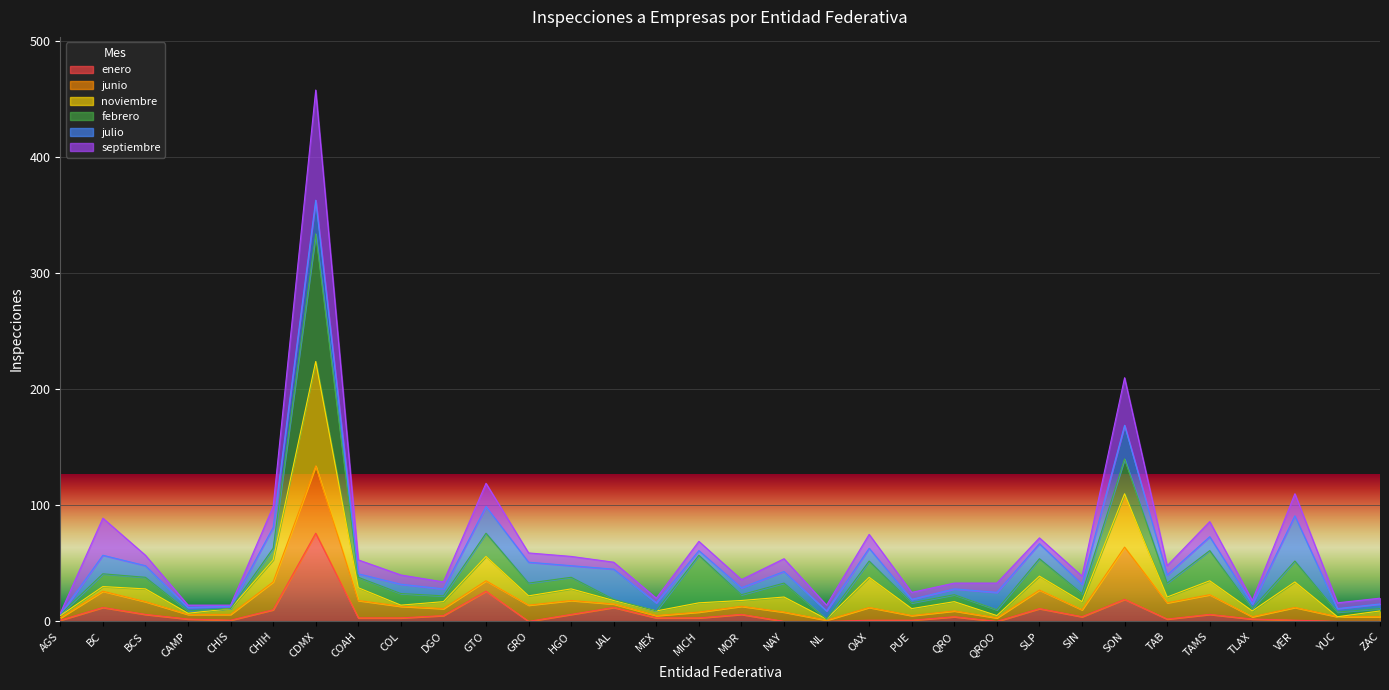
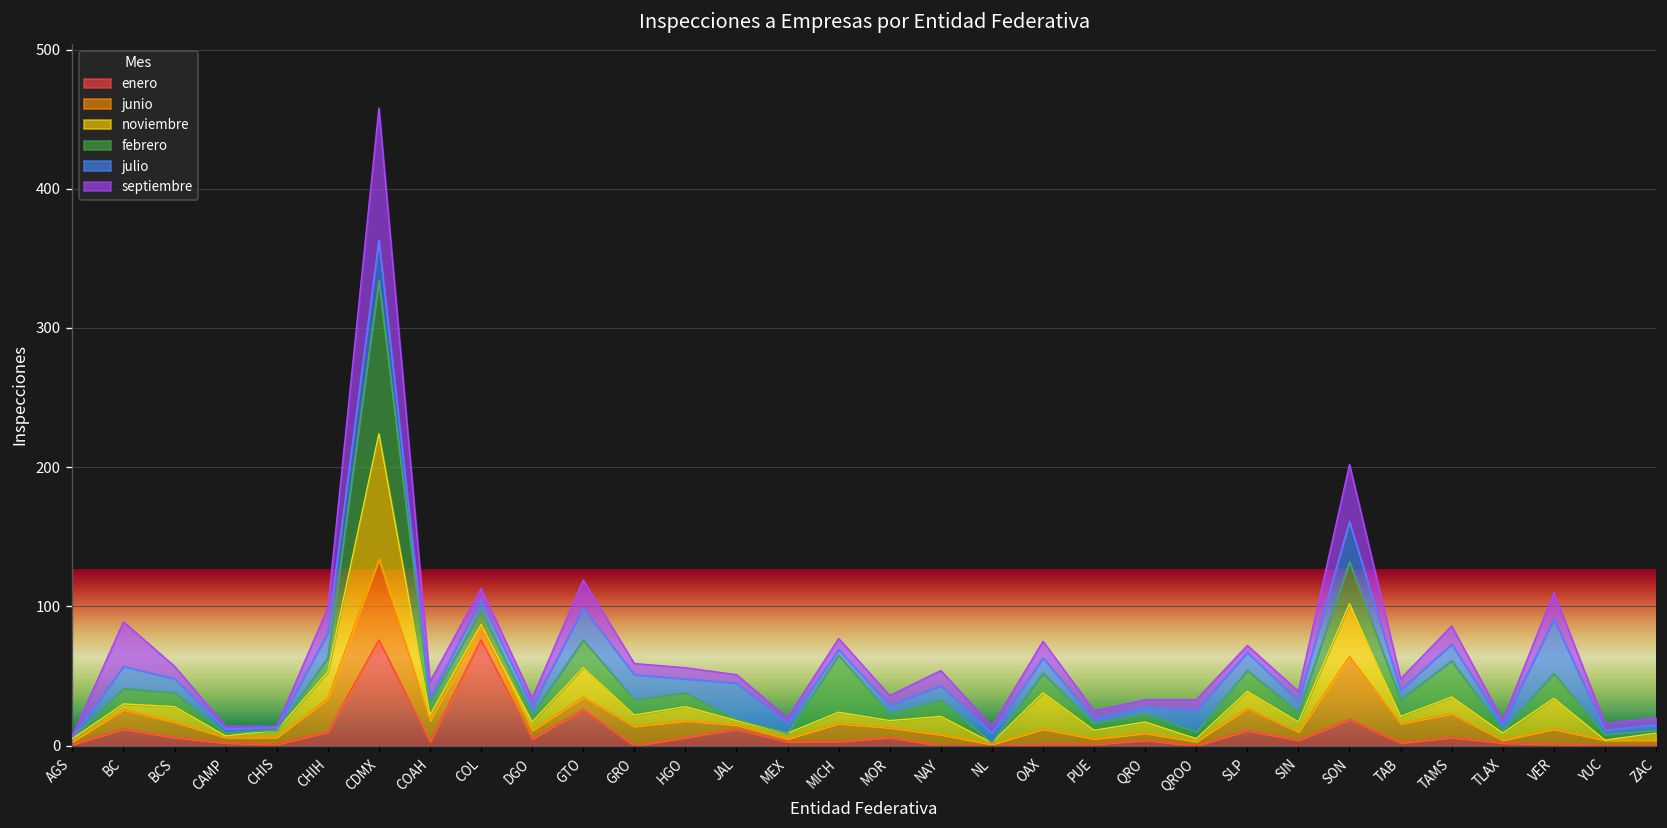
  {
    "enero": {
      "BC": 12,
      "BCS": 6,
      "CAMP": 2,
      "CHIS": 1,
      "CHIH": 10,
      "CDMX": 76,
      "COAH": 3,
-     "COL": 3,
+     "COL": 76,
      "DGO": 5,
      "GTO": 26,
      "GRO": 0,
      "HGO": 6,
      "JAL": 12,
      "MICH": 3,
      "MOR": 6,
      "NAY": 0,
      "OAX": 1,
      "PUE": 1,
      "QRO": 4,
      "QROO": 0,
      "SLP": 11,
      "SIN": 4,
      "SON": 19,
      "TAB": 2,
      "TAMS": 6,
      "VER": 1,
      "YUC": 0,
      "ZAC": 0
    },
    "junio": {
      "BC": 14,
      "BCS": 11,
      "CHIS": 5,
      "CHIH": 24,
      "CDMX": 58,
      "COAH": 15,
      "DGO": 6,
      "GTO": 9,
      "GRO": 14,
      "HGO": 12,
      "JAL": 3,
-     "MICH": 5,
+     "MICH": 13,
      "MOR": 7,
      "NAY": 8,
      "OAX": 11,
      "PUE": 4,
      "QRO": 5,
      "SLP": 16,
      "SIN": 6,
      "SON": 45,
      "TAB": 14,
      "TAMS": 17,
      "VER": 11,
      "ZAC": 4
    },
    "noviembre": {
      "BC": 4,
      "BCS": 11,
      "CHIH": 19,
      "CDMX": 90,
-     "COAH": 11,
+     "COAH": 4,
      "DGO": 6,
      "GTO": 21,
      "GRO": 8,
      "HGO": 10,
      "MICH": 8,
      "MOR": 5,
      "NAY": 13,
      "OAX": 26,
      "PUE": 6,
      "QRO": 8,
      "SLP": 12,
      "SIN": 7,
-     "SON": 46,
+     "SON": 38,
      "TAB": 5,
      "TAMS": 12,
      "VER": 22
    },
    "febrero": {
      "BC": 11,
      "BCS": 10,
      "CHIH": 10,
      "CDMX": 110,
      "COAH": 9,
      "COL": 10,
      "DGO": 5,
      "GTO": 20,
      "GRO": 11,
      "HGO": 10,
      "MICH": 41,
      "MOR": 5,
      "NAY": 12,
      "OAX": 14,
      "PUE": 5,
      "QRO": 6,
      "QROO": 5,
      "SLP": 15,
      "SIN": 7,
      "SON": 30,
      "TAB": 12,
      "TAMS": 26,
      "VER": 18,
      "YUC": 4
    },
    "julio": {
      "BC": 16,
      "BCS": 10,
      "CHIH": 18,
      "CDMX": 29,
      "COAH": 3,
      "COL": 8,
      "DGO": 6,
      "GTO": 23,
      "GRO": 18,
      "HGO": 10,
      "JAL": 26,
      "MEX": 7,
      "MICH": 4,
      "MOR": 6,
      "NAY": 10,
      "NL": 7,
      "OAX": 11,
      "PUE": 3,
      "QRO": 5,
      "QROO": 15,
      "SLP": 13,
      "SIN": 8,
      "SON": 29,
      "TAB": 7,
      "TAMS": 12,
      "TLAX": 4,
      "VER": 39,
      "YUC": 3,
      "ZAC": 4
    },
    "septiembre": {
      "BC": 32,
      "BCS": 9,
      "CHIH": 18,
      "CDMX": 95,
      "COAH": 12,
      "COL": 8,
      "DGO": 6,
      "GTO": 20,
      "GRO": 8,
      "HGO": 8,
      "JAL": 6,
      "MEX": 4,
      "MICH": 8,
      "MOR": 7,
      "NAY": 11,
      "NL": 5,
      "OAX": 12,
      "PUE": 6,
      "QRO": 5,
      "QROO": 8,
      "SLP": 5,
      "SIN": 7,
      "SON": 41,
      "TAB": 8,
      "TAMS": 13,
      "TLAX": 3,
      "VER": 19,
      "YUC": 5,
      "ZAC": 5
    }
  }
